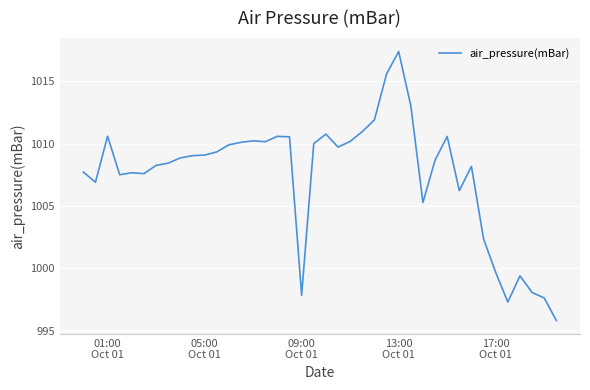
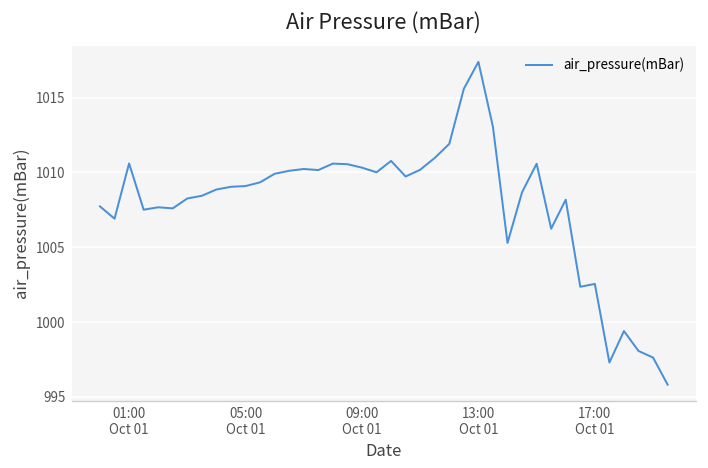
  {
    "01:00 Oct 01": 1010.6,
    "05:00 Oct 01": 1009.1,
-   "09:00 Oct 01": 997.9,
+   "09:00 Oct 01": 1010.3,
    "13:00 Oct 01": 1017.4,
-   "17:00 Oct 01": 999.7
+   "17:00 Oct 01": 1002.6
  }
